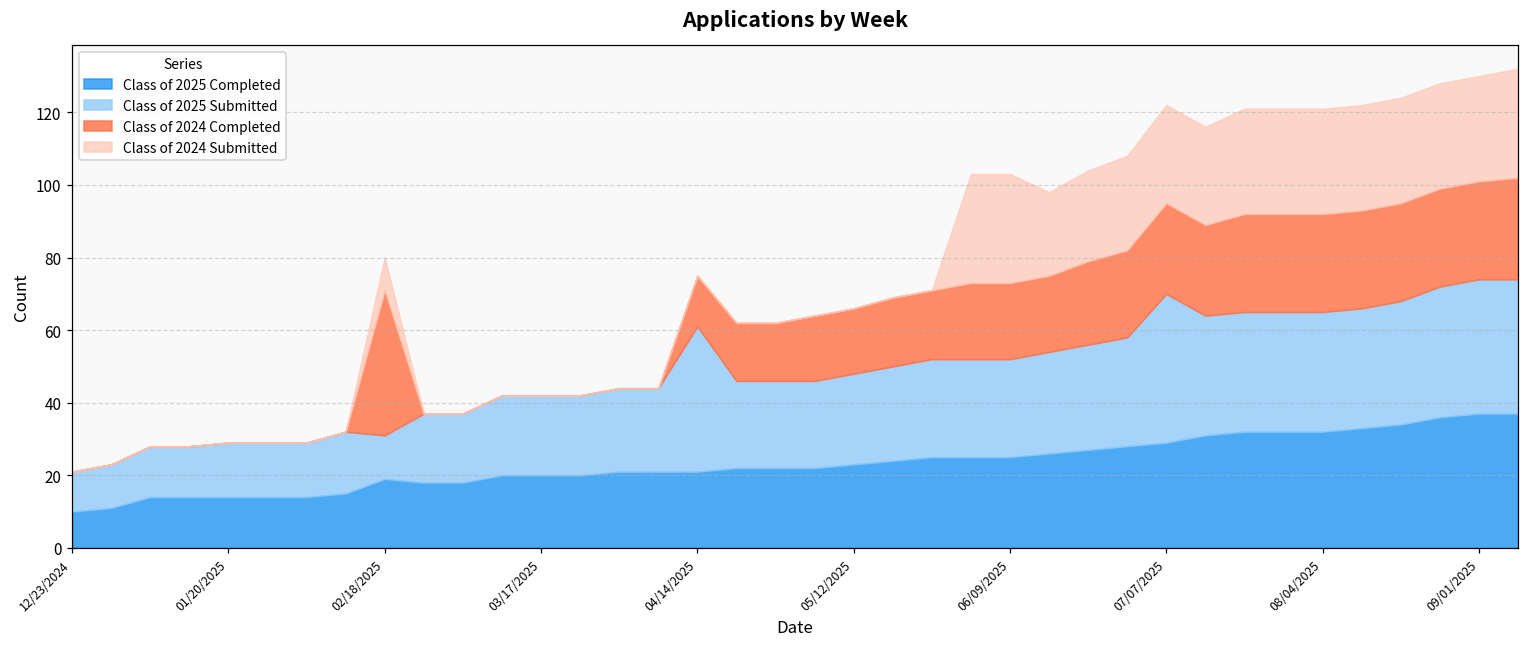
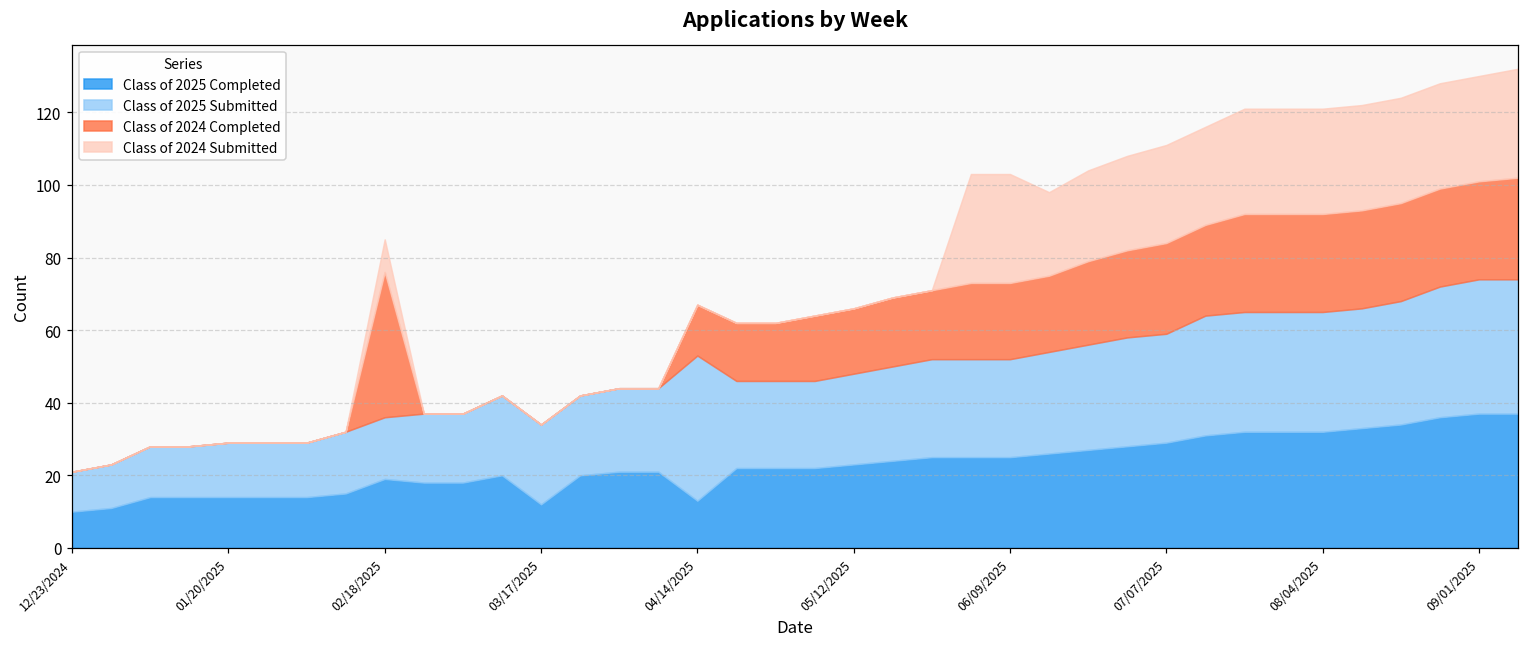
  {
    "Class of 2025 Completed": {
      "12/23/2024": 10,
      "01/20/2025": 14,
      "02/18/2025": 19,
-     "03/17/2025": 20,
-     "04/14/2025": 21,
+     "03/17/2025": 12,
+     "04/14/2025": 13,
      "05/12/2025": 23,
      "06/09/2025": 25,
      "07/07/2025": 29,
      "08/04/2025": 32,
      "09/01/2025": 37
    },
    "Class of 2025 Submitted": {
-     "02/18/2025": 12,
+     "02/18/2025": 17,
      "04/14/2025": 40,
      "05/12/2025": 25,
      "06/09/2025": 27,
-     "07/07/2025": 41,
+     "07/07/2025": 30,
      "08/04/2025": 33,
      "09/01/2025": 37
    },
    "Class of 2024 Completed": {
      "02/18/2025": 40,
      "06/09/2025": 21,
      "07/07/2025": 25,
      "08/04/2025": 27,
      "09/01/2025": 27
    },
    "Class of 2024 Submitted": {
      "02/18/2025": 9,
      "06/09/2025": 30,
      "07/07/2025": 27,
      "08/04/2025": 29,
      "09/01/2025": 29
    }
  }
